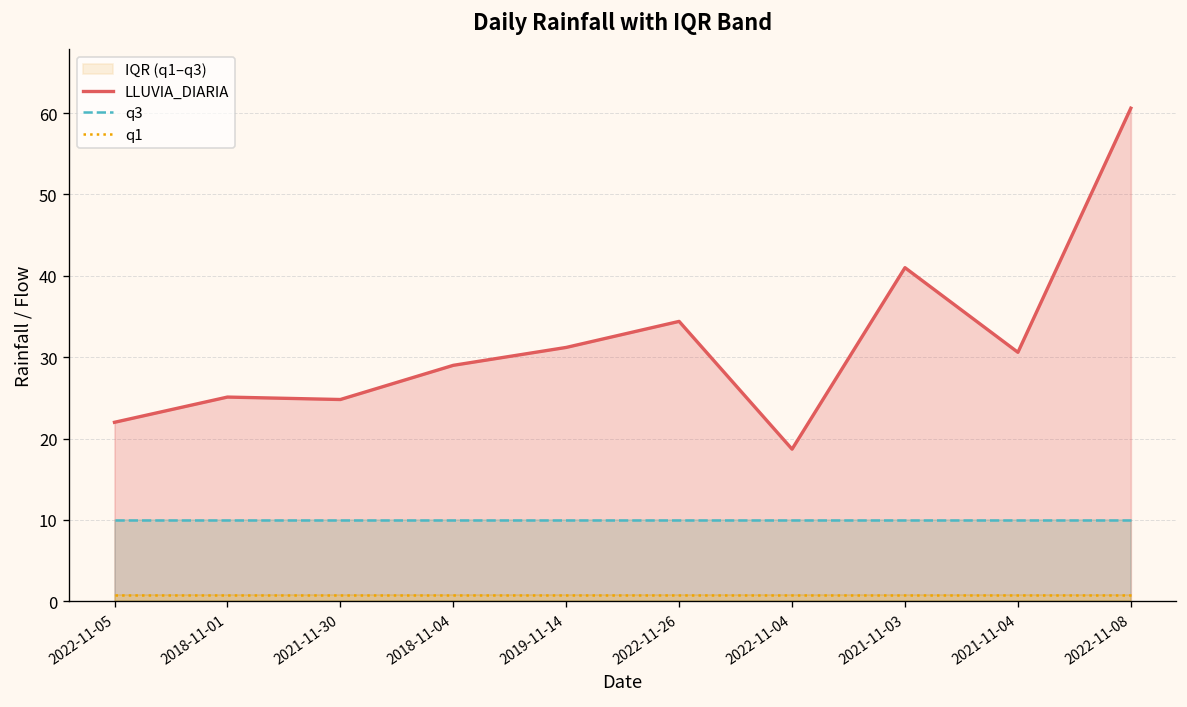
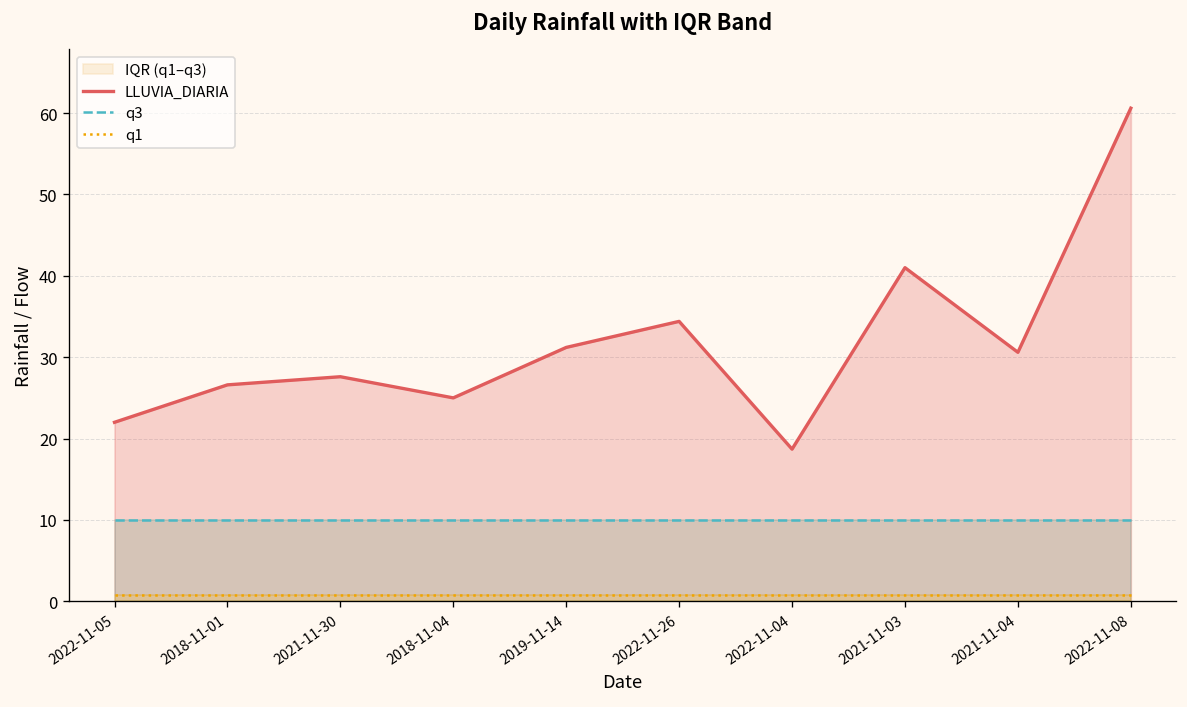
  {
    "LLUVIA_DIARIA": {
      "2022-11-05": 22,
-     "2018-11-01": 25,
-     "2021-11-30": 25,
-     "2018-11-04": 29,
+     "2018-11-01": 27,
+     "2021-11-30": 28,
+     "2018-11-04": 25,
      "2019-11-14": 31,
      "2022-11-26": 34,
      "2022-11-04": 19,
      "2021-11-03": 41,
      "2021-11-04": 31,
      "2022-11-08": 61
    },
    "IQR (q1–q3)": {
      "2022-11-05": 10,
      "2018-11-01": 10,
      "2021-11-30": 10,
      "2018-11-04": 10,
      "2019-11-14": 10,
      "2022-11-26": 10,
      "2022-11-04": 10,
      "2021-11-03": 10,
      "2021-11-04": 10,
      "2022-11-08": 10
    },
    "q1": {
      "2022-11-05": 1,
      "2018-11-01": 1,
      "2021-11-30": 1,
      "2018-11-04": 1,
      "2019-11-14": 1,
      "2022-11-26": 1,
      "2022-11-04": 1,
      "2021-11-03": 1,
      "2021-11-04": 1,
      "2022-11-08": 1
    }
  }
